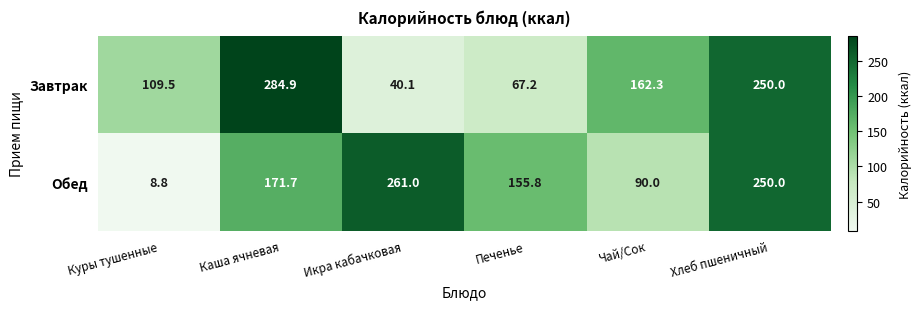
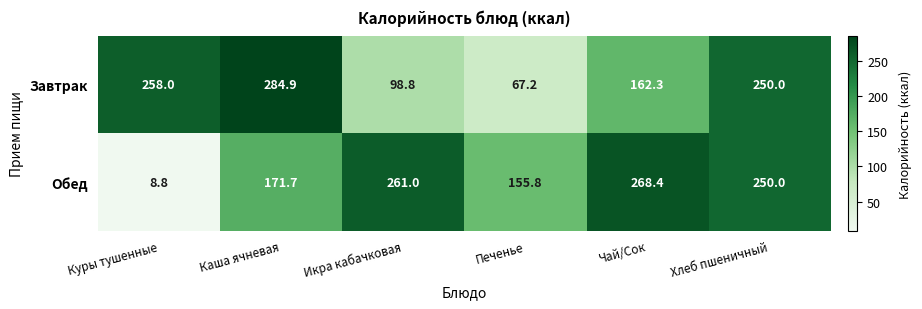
  {
    "Завтрак": {
-     "Куры тушенные": 109.5,
+     "Куры тушенные": 258.0,
      "Каша ячневая": 284.9,
-     "Икра кабачковая": 40.1,
+     "Икра кабачковая": 98.8,
      "Печенье": 67.2,
      "Чай/Сок": 162.3,
      "Хлеб пшеничный": 250.0
    },
    "Обед": {
      "Куры тушенные": 8.8,
      "Каша ячневая": 171.7,
      "Икра кабачковая": 261.0,
      "Печенье": 155.8,
-     "Чай/Сок": 90.0,
+     "Чай/Сок": 268.4,
      "Хлеб пшеничный": 250.0
    }
  }
